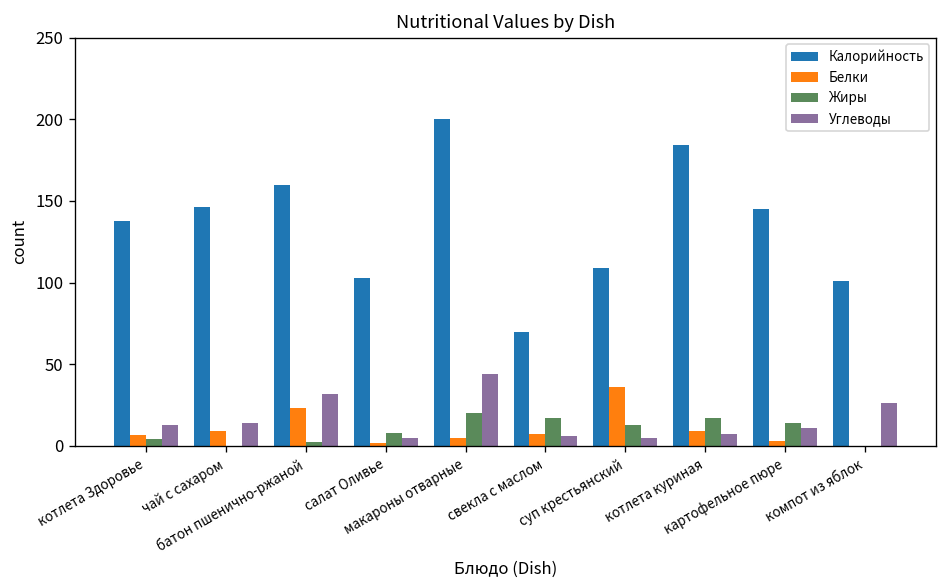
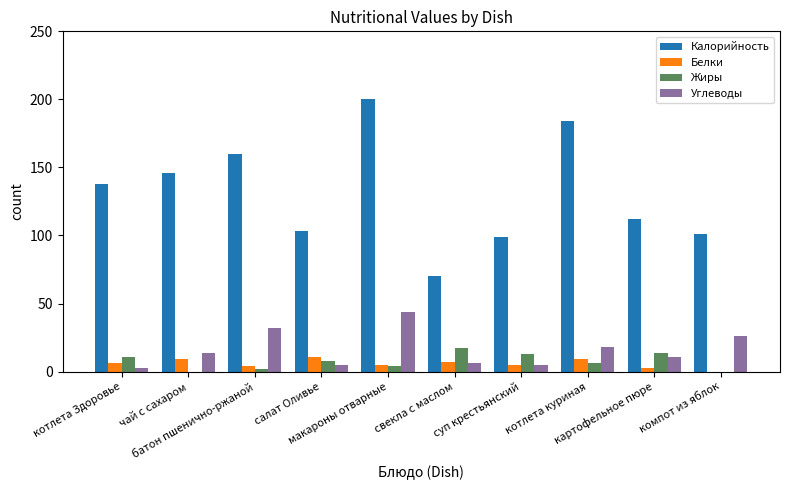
  {
    "Калорийность": {
      "котлета Здоровье": 138,
      "чай с сахаром": 146,
      "батон пшенично-ржаной": 160,
      "салат Оливье": 103,
      "макароны отварные": 200,
      "свекла с маслом": 70,
-     "суп крестьянский": 109,
+     "суп крестьянский": 99,
      "котлета куриная": 184,
-     "картофельное пюре": 145,
+     "картофельное пюре": 112,
      "компот из яблок": 101
    },
    "Белки": {
      "котлета Здоровье": 7,
      "чай с сахаром": 9,
-     "батон пшенично-ржаной": 23,
-     "салат Оливье": 2,
+     "батон пшенично-ржаной": 4,
+     "салат Оливье": 11,
      "макароны отварные": 5,
      "свекла с маслом": 7,
-     "суп крестьянский": 36,
+     "суп крестьянский": 5,
      "котлета куриная": 9,
      "картофельное пюре": 3,
      "компот из яблок": 0
    },
    "Жиры": {
-     "котлета Здоровье": 4,
+     "котлета Здоровье": 11,
      "батон пшенично-ржаной": 2,
      "салат Оливье": 8,
-     "макароны отварные": 20,
+     "макароны отварные": 4,
      "свекла с маслом": 17,
      "суп крестьянский": 13,
-     "котлета куриная": 17,
+     "котлета куриная": 6,
      "картофельное пюре": 14,
      "компот из яблок": 0
    },
    "Углеводы": {
-     "котлета Здоровье": 13,
+     "котлета Здоровье": 3,
      "чай с сахаром": 14,
      "батон пшенично-ржаной": 32,
      "салат Оливье": 5,
      "макароны отварные": 44,
      "свекла с маслом": 6,
      "суп крестьянский": 5,
-     "котлета куриная": 7,
+     "котлета куриная": 18,
      "картофельное пюре": 11,
      "компот из яблок": 26
    }
  }
